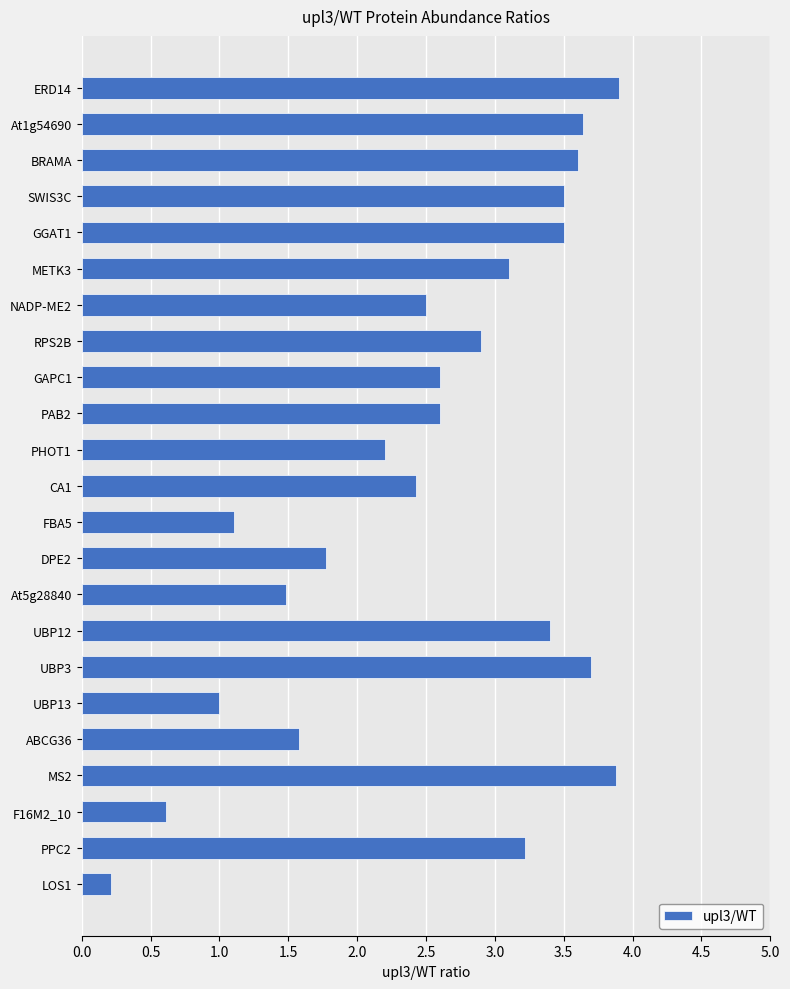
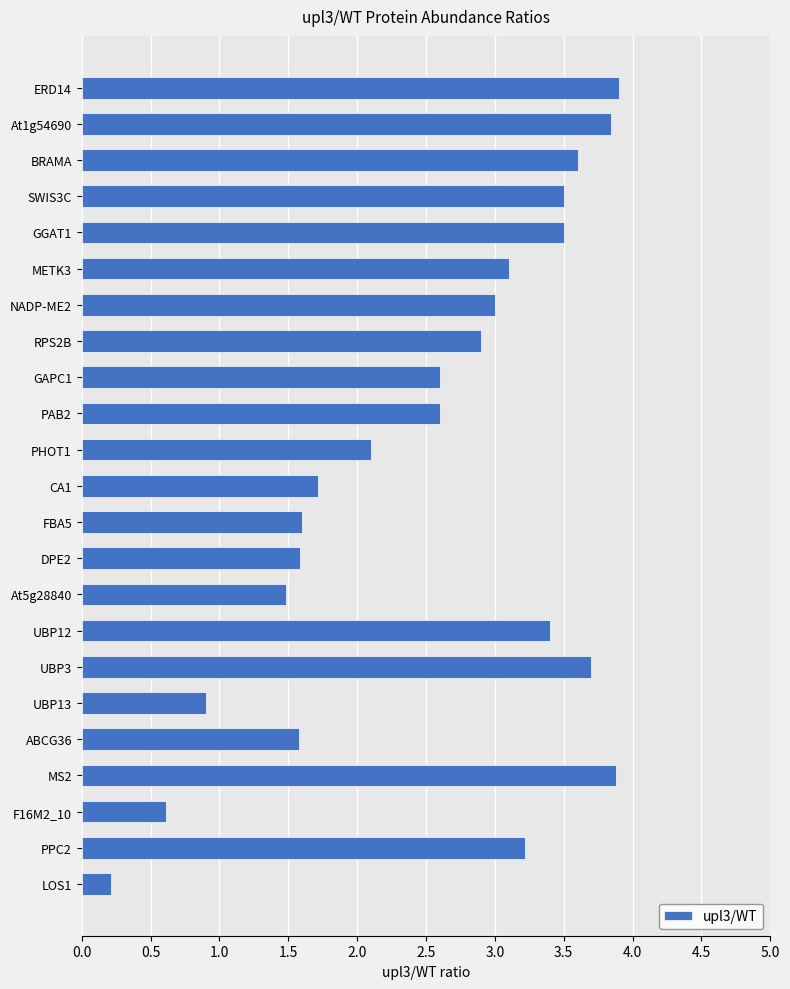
  {
    "ERD14": 3.90,
-   "At1g54690": 3.64,
+   "At1g54690": 3.85,
    "BRAMA": 3.60,
    "SWIS3C": 3.50,
    "GGAT1": 3.50,
    "METK3": 3.10,
-   "NADP-ME2": 2.5,
+   "NADP-ME2": 3.0,
    "RPS2B": 2.90,
    "GAPC1": 2.60,
    "PAB2": 2.60,
-   "PHOT1": 2.2,
-   "CA1": 2.42,
-   "FBA5": 1.10,
-   "DPE2": 1.78,
+   "PHOT1": 2.1,
+   "CA1": 1.72,
+   "FBA5": 1.60,
+   "DPE2": 1.59,
    "At5g28840": 1.49,
    "UBP12": 3.40,
    "UBP3": 3.70,
-   "UBP13": 1.0,
+   "UBP13": 0.9,
    "ABCG36": 1.58,
    "MS2": 3.88,
    "F16M2_10": 0.61,
    "PPC2": 3.22,
    "LOS1": 0.21
  }
